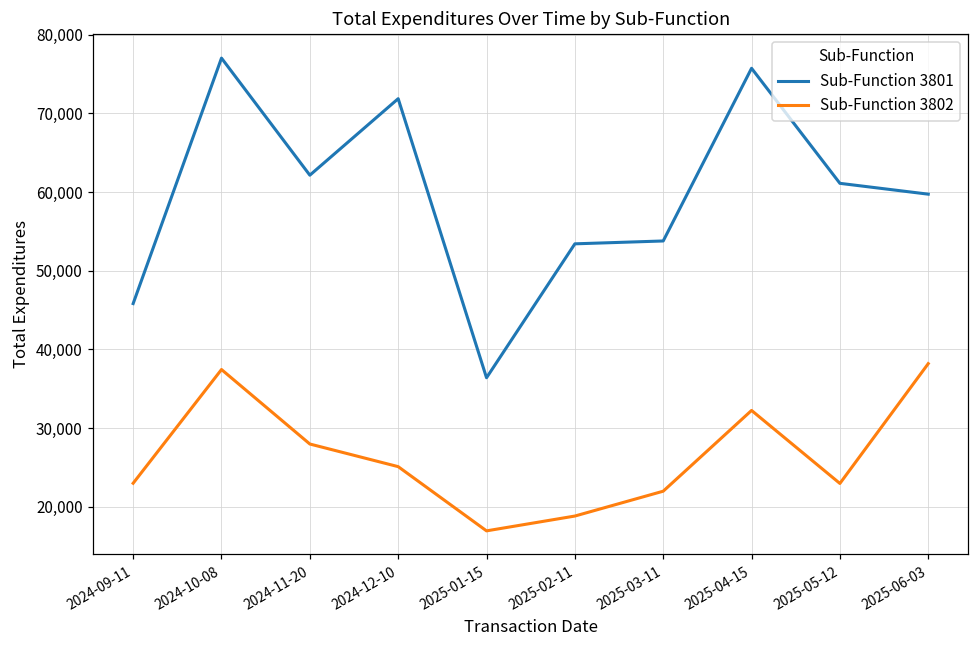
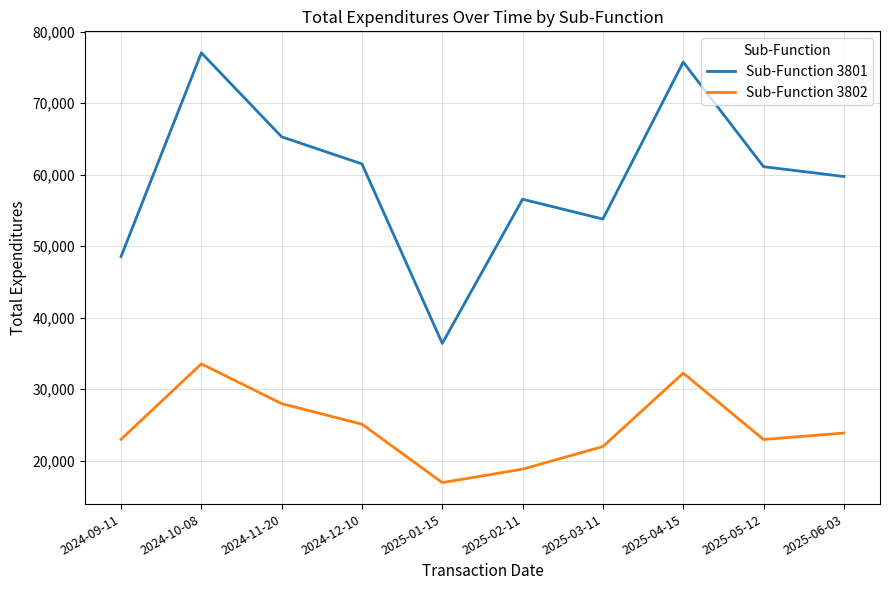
  {
    "Sub-Function 3801": {
-     "2024-09-11": "46,000",
+     "2024-09-11": "49,000",
      "2024-10-08": "77,000",
-     "2024-11-20": "62,000",
-     "2024-12-10": "72,000",
+     "2024-11-20": "65,000",
+     "2024-12-10": "61,000",
      "2025-01-15": "36,000",
-     "2025-02-11": "53,000",
+     "2025-02-11": "57,000",
      "2025-03-11": "54,000",
      "2025-04-15": "76,000",
      "2025-05-12": "61,000",
      "2025-06-03": "60,000"
    },
    "Sub-Function 3802": {
      "2024-09-11": "23,000",
-     "2024-10-08": "37,000",
+     "2024-10-08": "34,000",
      "2024-11-20": "28,000",
      "2024-12-10": "25,000",
      "2025-01-15": "17,000",
      "2025-02-11": "19,000",
      "2025-03-11": "22,000",
      "2025-04-15": "32,000",
      "2025-05-12": "23,000",
-     "2025-06-03": "38,000"
+     "2025-06-03": "24,000"
    }
  }
